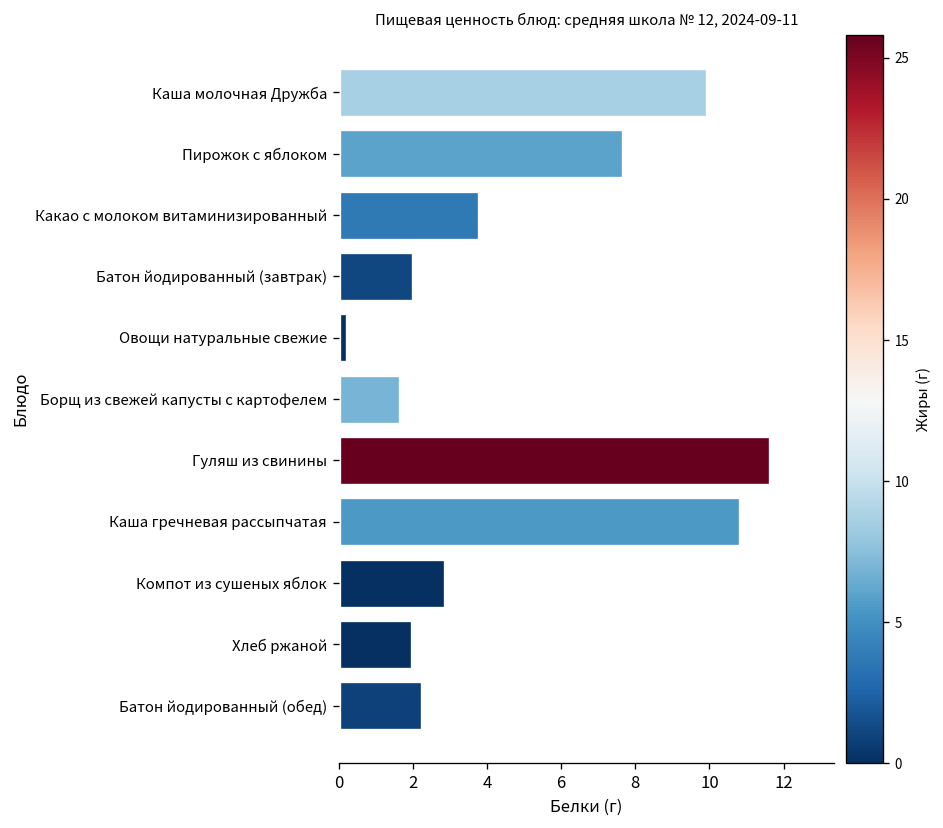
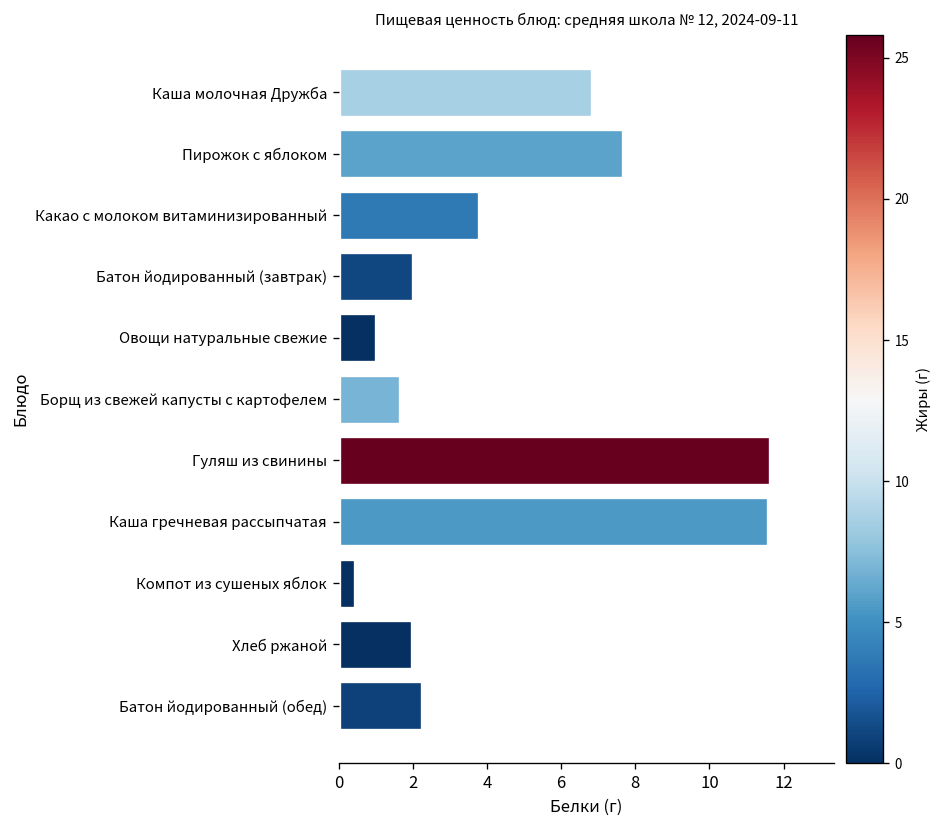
  {
-   "Каша молочная Дружба": 9.9,
+   "Каша молочная Дружба": 6.8,
    "Пирожок с яблоком": 7.7,
    "Какао с молоком витаминизированный": 3.8,
    "Батон йодированный (завтрак)": 2.0,
-   "Овощи натуральные свежие": 0.2,
+   "Овощи натуральные свежие": 1.0,
    "Борщ из свежей капусты с картофелем": 1.6,
    "Гуляш из свинины": 11.6,
-   "Каша гречневая рассыпчатая": 10.8,
-   "Компот из сушеных яблок": 2.9,
+   "Каша гречневая рассыпчатая": 11.6,
+   "Компот из сушеных яблок": 0.4,
    "Хлеб ржаной": 2.0,
    "Батон йодированный (обед)": 2.3
  }
